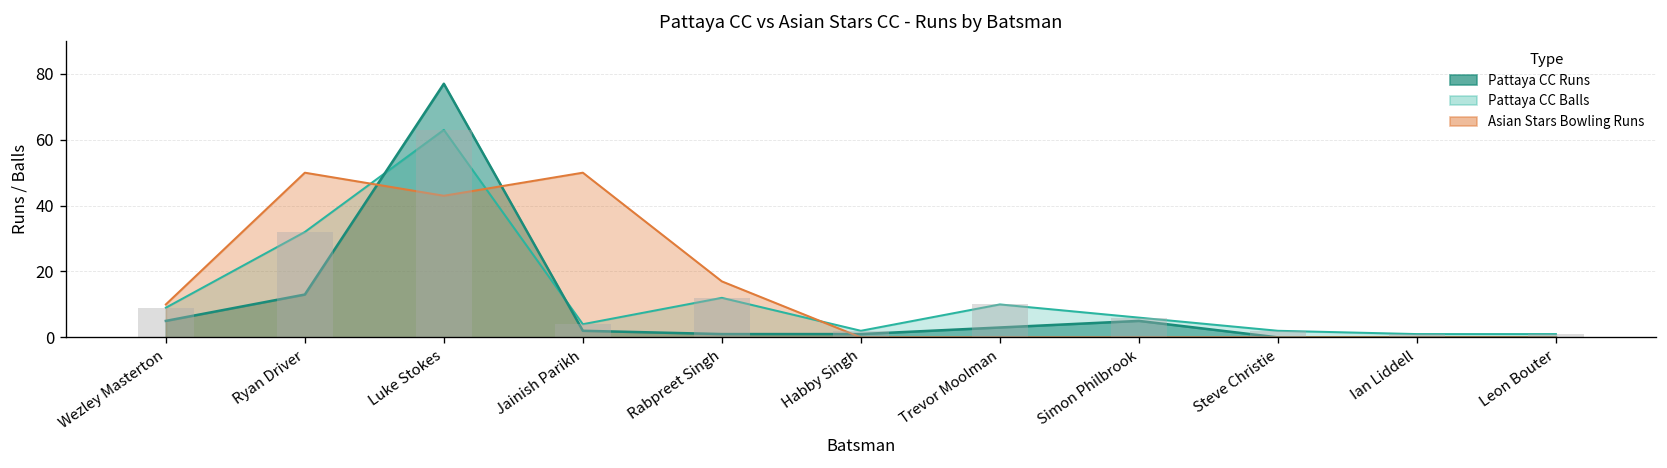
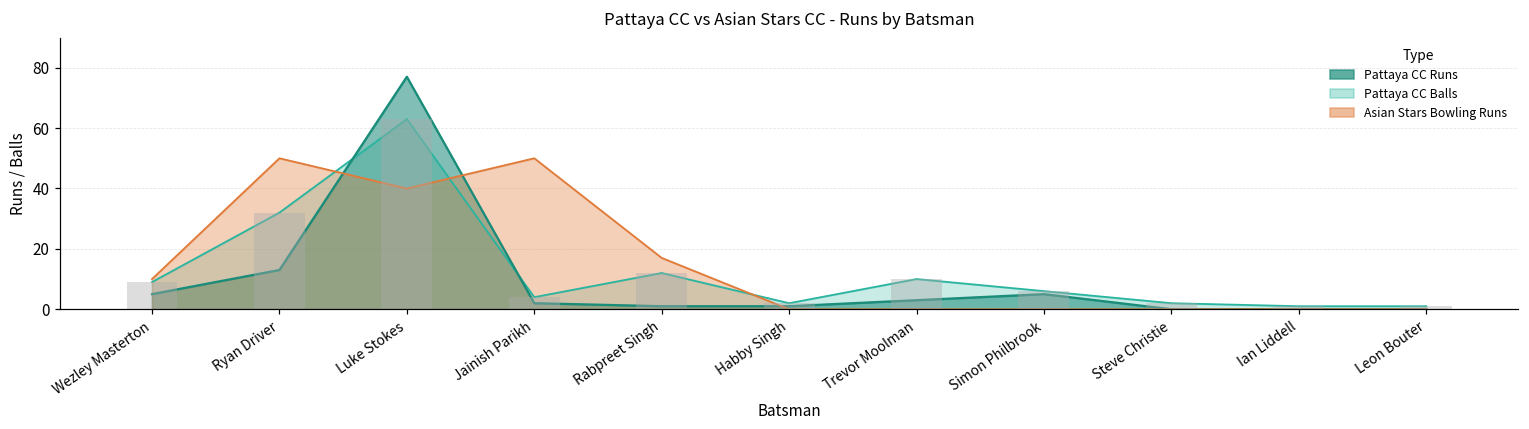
  {
    "Asian Stars Bowling Runs": {
      "Wezley Masterton": 10,
      "Ryan Driver": 50,
-     "Luke Stokes": 43,
+     "Luke Stokes": 40,
      "Jainish Parikh": 50,
      "Rabpreet Singh": 17,
      "Habby Singh": 0,
      "Trevor Moolman": 0,
      "Simon Philbrook": 0
    }
  }
